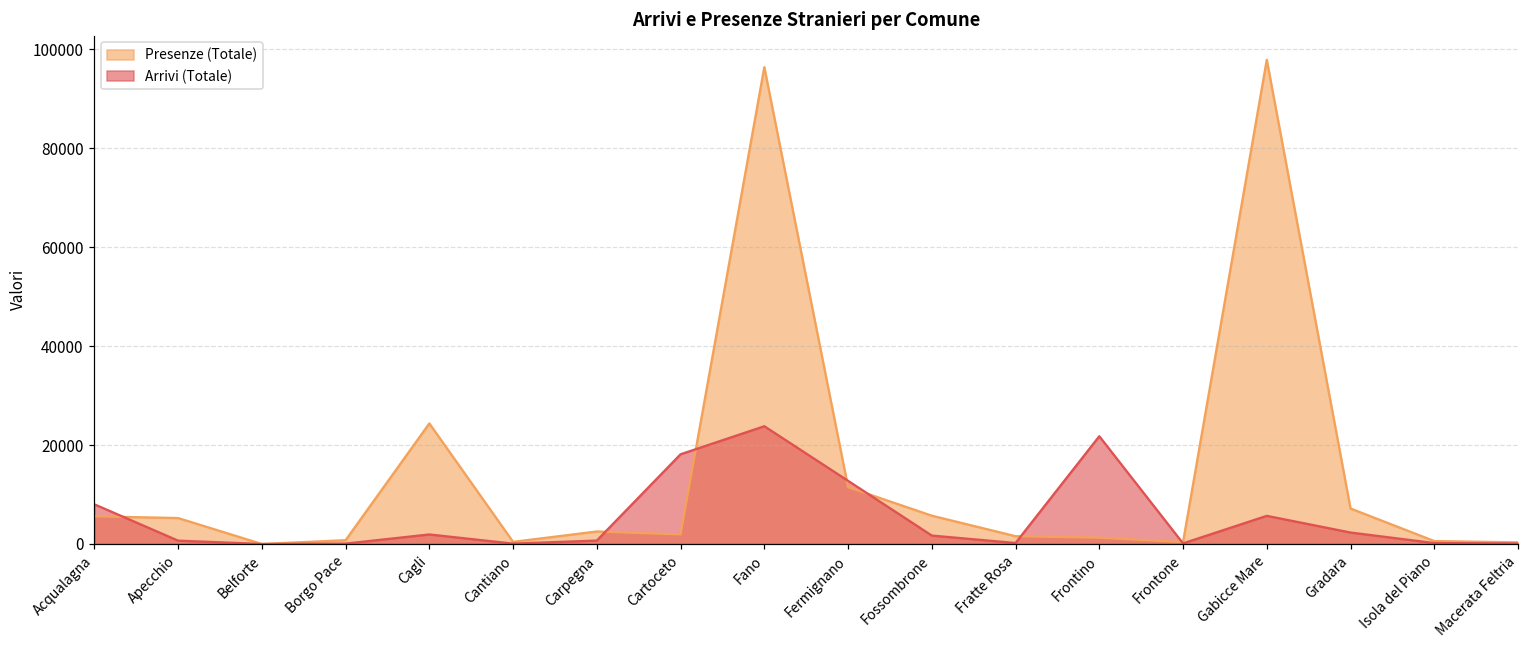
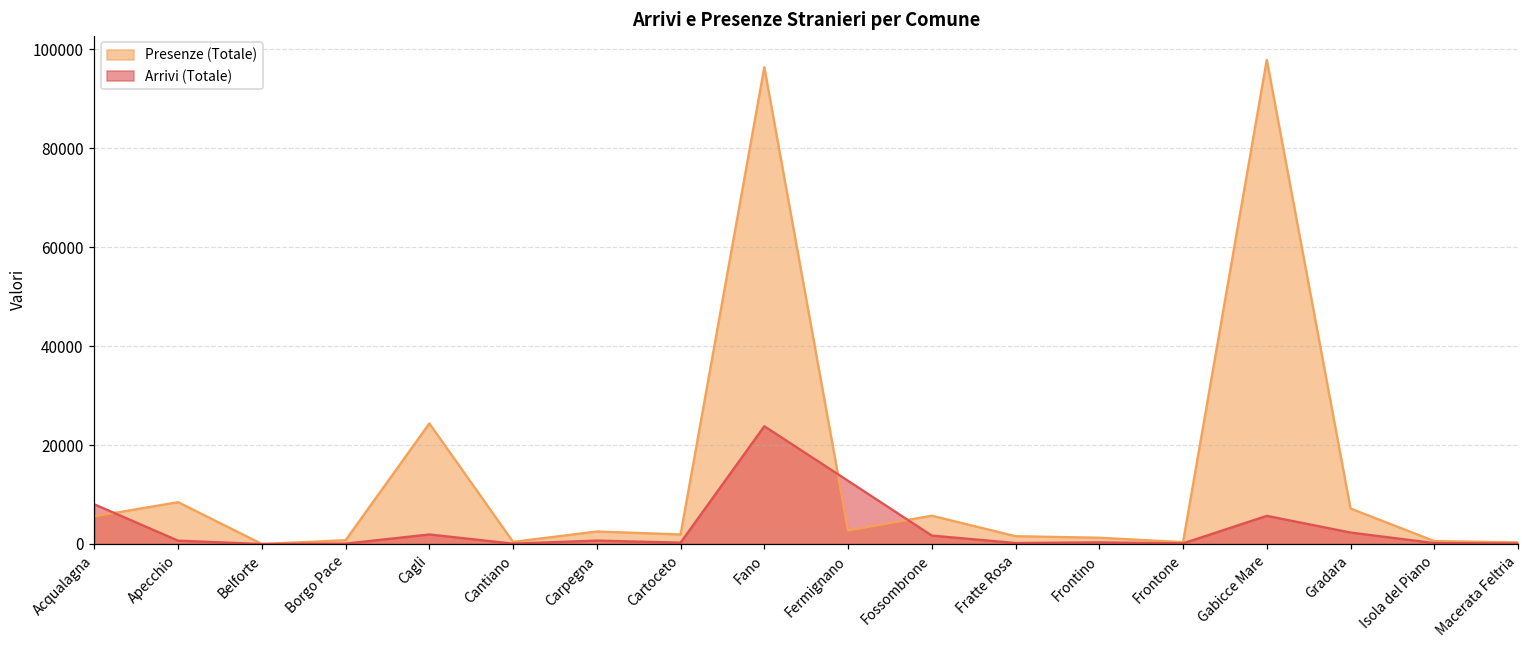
  {
    "Presenze (Totale)": {
      "Acqualagna": 6000,
-     "Apecchio": 5000,
+     "Apecchio": 8000,
      "Borgo Pace": 1000,
      "Cagli": 24000,
      "Carpegna": 3000,
      "Cartoceto": 2000,
      "Fano": 96000,
-     "Fermignano": 11000,
+     "Fermignano": 3000,
      "Fossombrone": 6000,
      "Fratte Rosa": 2000,
      "Frontino": 1000,
      "Gabicce Mare": 98000,
      "Gradara": 7000
    },
    "Arrivi (Totale)": {
      "Acqualagna": 8000,
      "Apecchio": 1000,
      "Borgo Pace": 0,
      "Cagli": 2000,
      "Carpegna": 1000,
-     "Cartoceto": 18000,
+     "Cartoceto": 0,
      "Fano": 24000,
      "Fermignano": 13000,
      "Fossombrone": 2000,
      "Fratte Rosa": 0,
-     "Frontino": 22000,
+     "Frontino": 0,
      "Gabicce Mare": 6000,
      "Gradara": 2000
    }
  }
